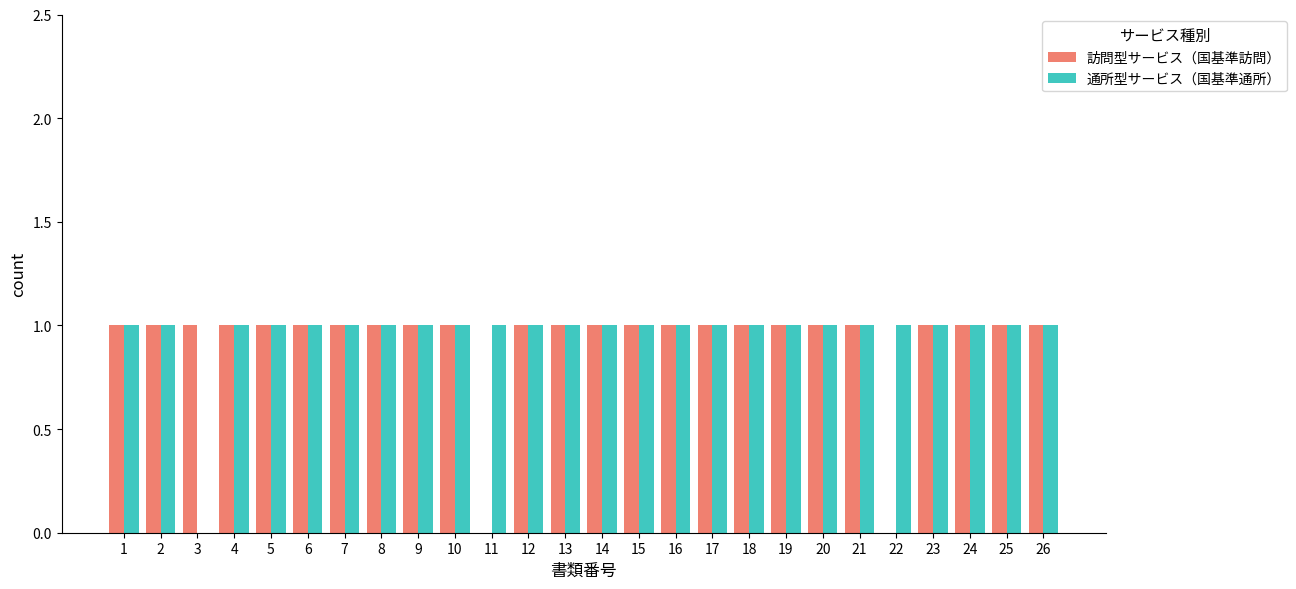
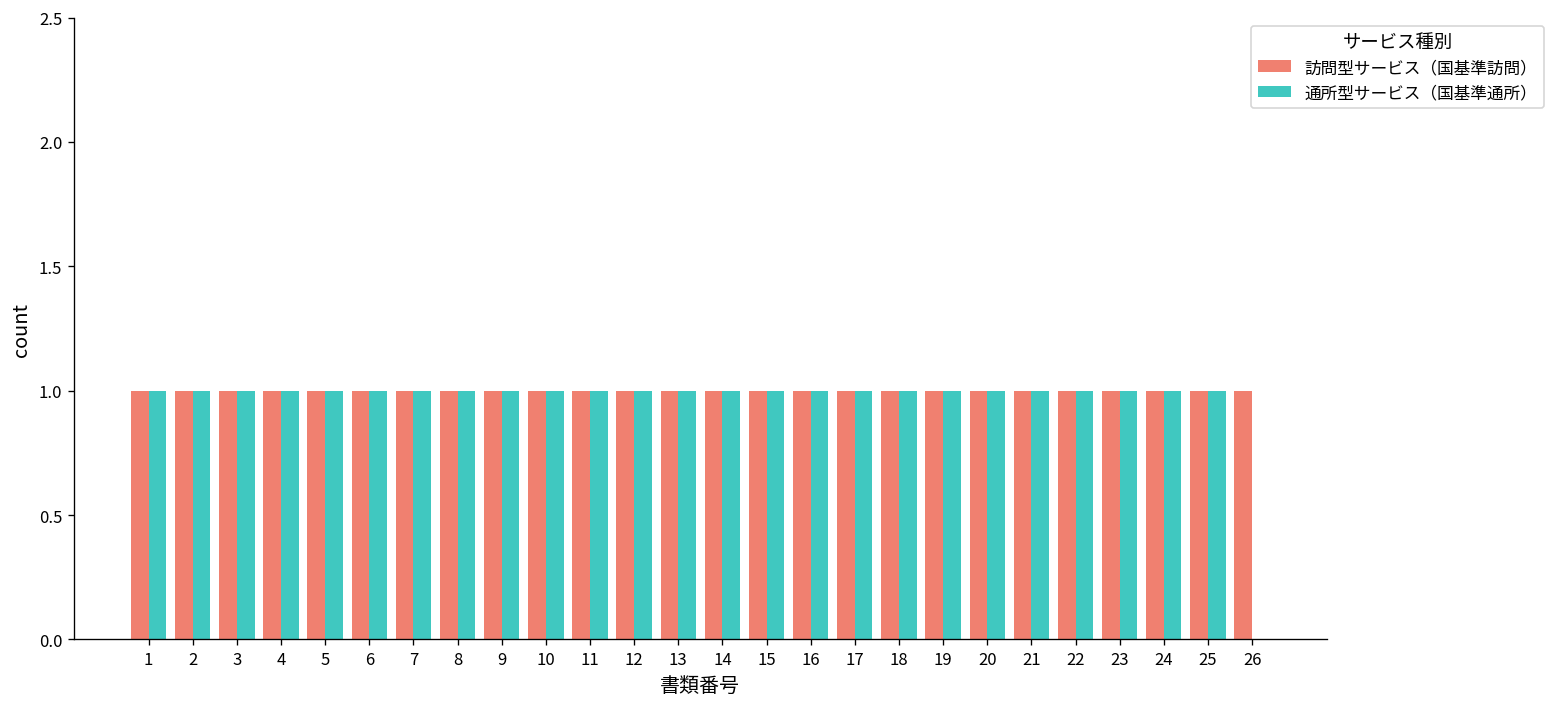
  {
    "訪問型サービス（国基準訪問）": {
      "1": 1,
      "2": 1,
      "3": 1,
      "4": 1,
      "5": 1,
      "6": 1,
      "7": 1,
      "8": 1,
      "9": 1,
      "10": 1,
-     "11": 0,
+     "11": 1,
      "12": 1,
      "13": 1,
      "14": 1,
      "15": 1,
      "16": 1,
      "17": 1,
      "18": 1,
      "19": 1,
      "20": 1,
      "21": 1,
-     "22": 0,
+     "22": 1,
      "23": 1,
      "24": 1,
      "25": 1,
      "26": 1
    },
    "通所型サービス（国基準通所）": {
      "1": 1,
      "2": 1,
-     "3": 0,
+     "3": 1,
      "4": 1,
      "5": 1,
      "6": 1,
      "7": 1,
      "8": 1,
      "9": 1,
      "10": 1,
      "11": 1,
      "12": 1,
      "13": 1,
      "14": 1,
      "15": 1,
      "16": 1,
      "17": 1,
      "18": 1,
      "19": 1,
      "20": 1,
      "21": 1,
      "22": 1,
      "23": 1,
      "24": 1,
      "25": 1,
-     "26": 1
+     "26": 0
    }
  }
